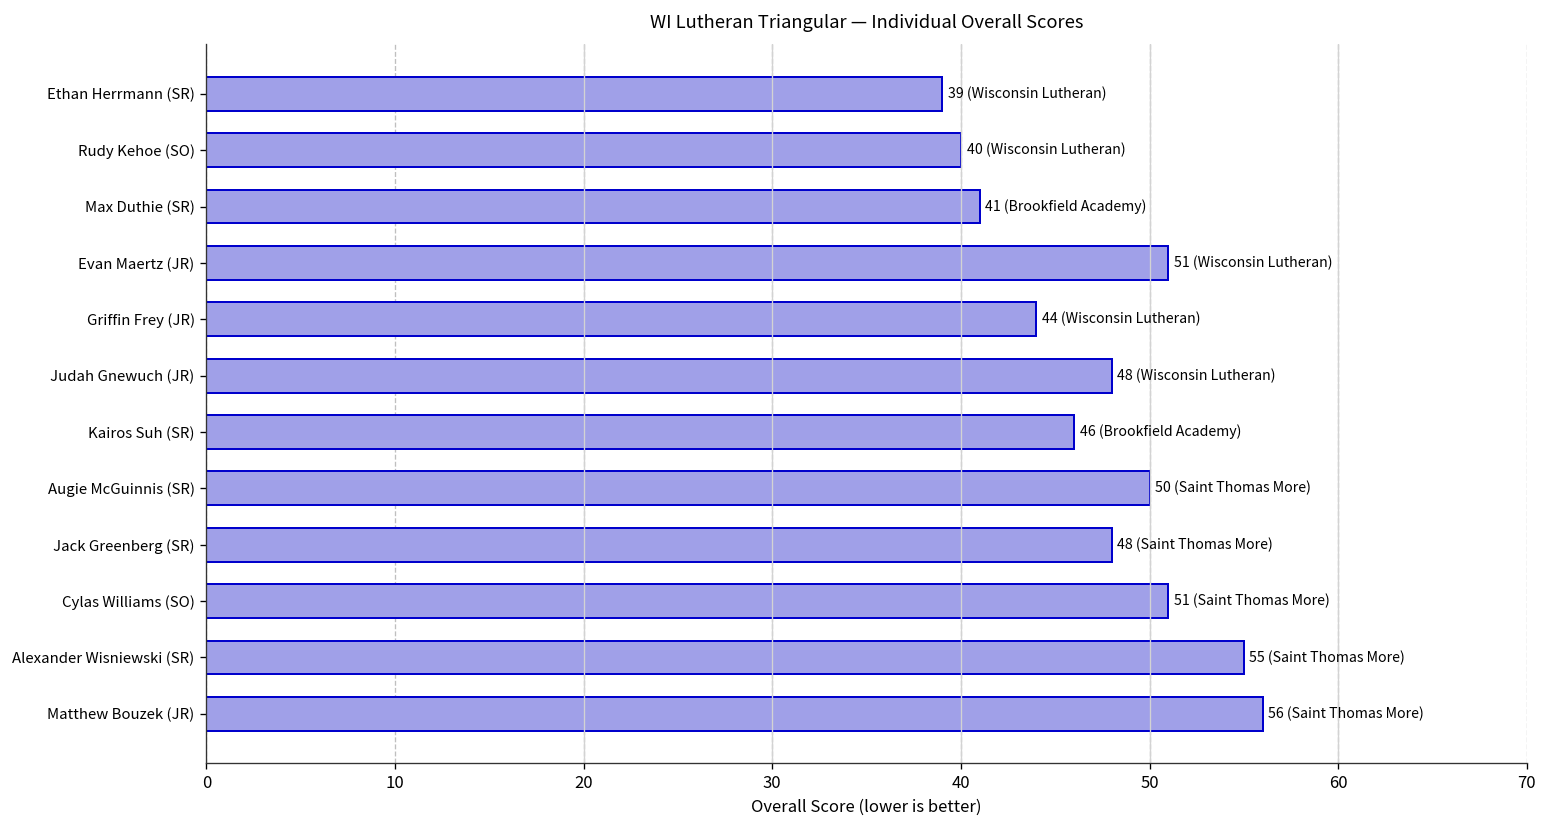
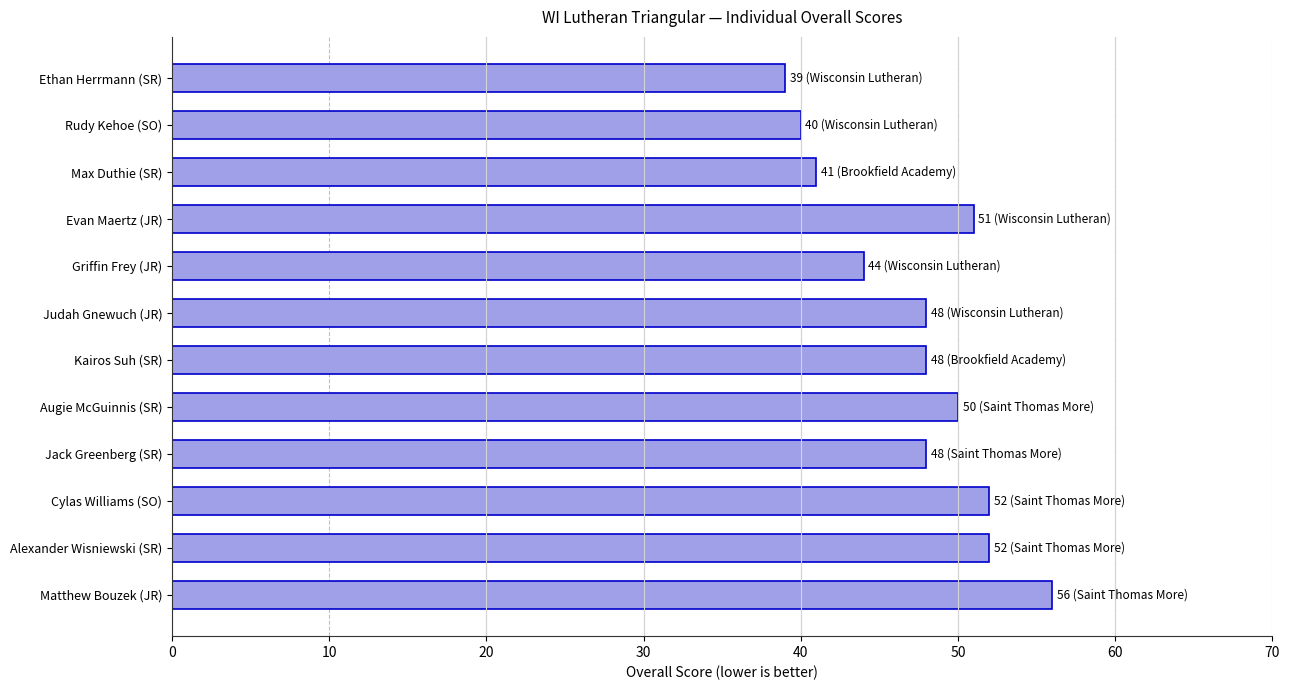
  {
    "Ethan Herrmann (SR)": 39,
    "Rudy Kehoe (SO)": 40,
    "Max Duthie (SR)": 41,
    "Evan Maertz (JR)": 51,
    "Griffin Frey (JR)": 44,
    "Judah Gnewuch (JR)": 48,
-   "Kairos Suh (SR)": 46,
+   "Kairos Suh (SR)": 48,
    "Augie McGuinnis (SR)": 50,
    "Jack Greenberg (SR)": 48,
-   "Cylas Williams (SO)": 51,
-   "Alexander Wisniewski (SR)": 55,
+   "Cylas Williams (SO)": 52,
+   "Alexander Wisniewski (SR)": 52,
    "Matthew Bouzek (JR)": 56
  }
